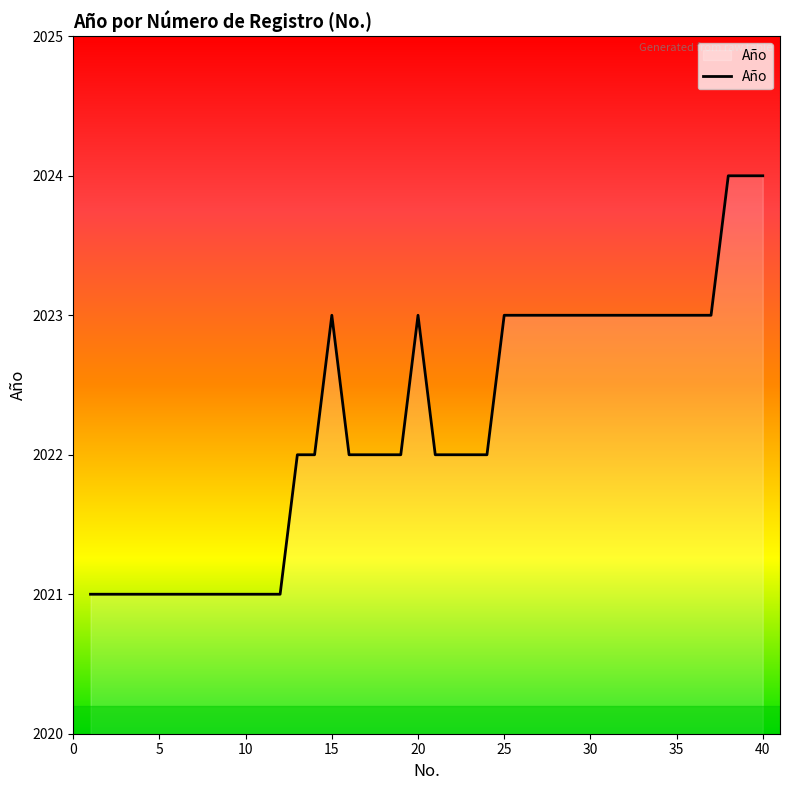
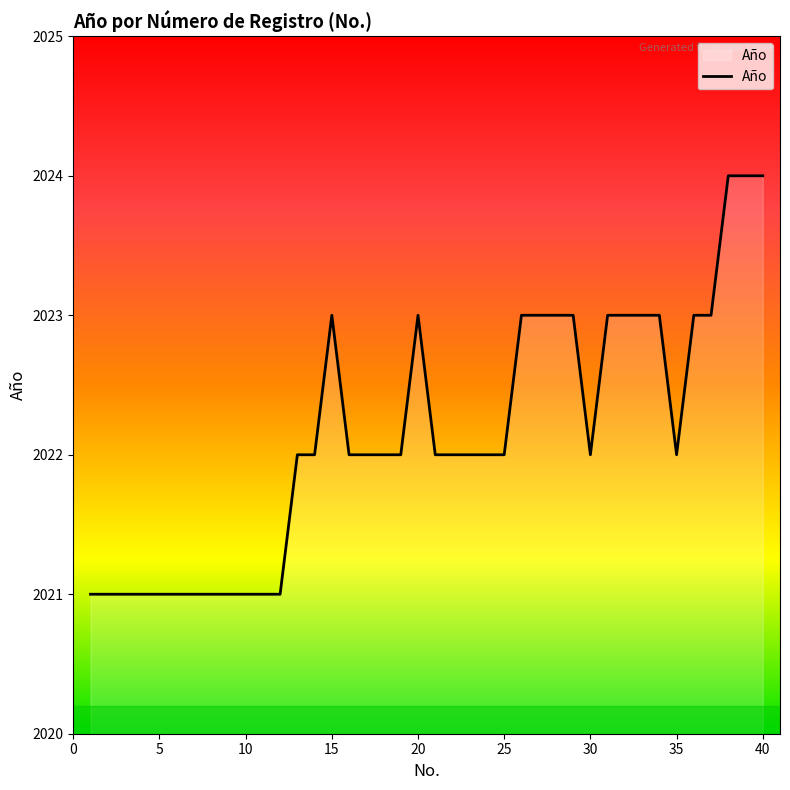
  {
    "5": 2021,
    "10": 2021,
    "15": 2023,
    "20": 2023,
-   "25": 2023,
-   "30": 2023,
-   "35": 2023,
+   "25": 2022,
+   "30": 2022,
+   "35": 2022,
    "40": 2024
  }
